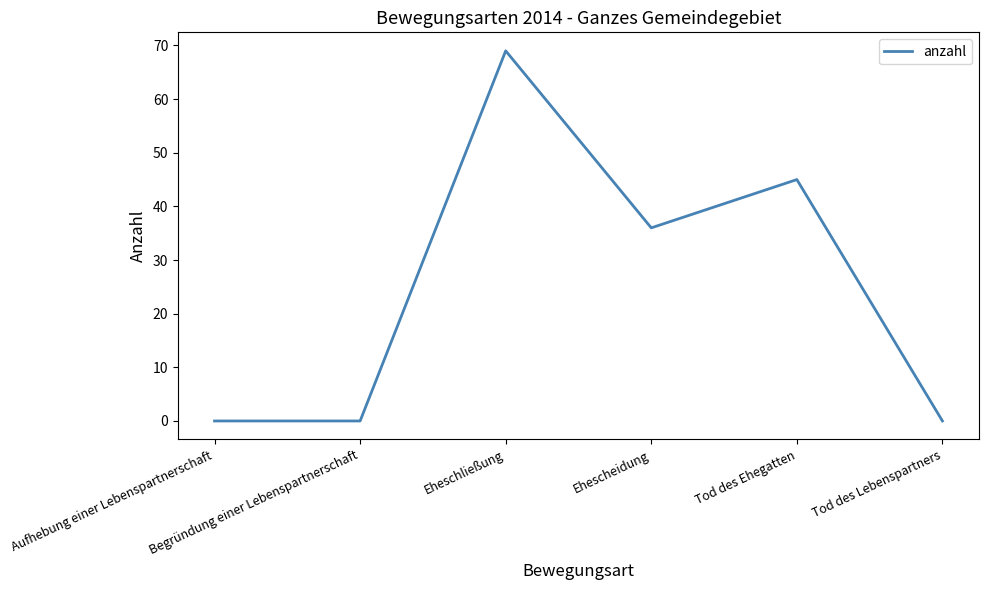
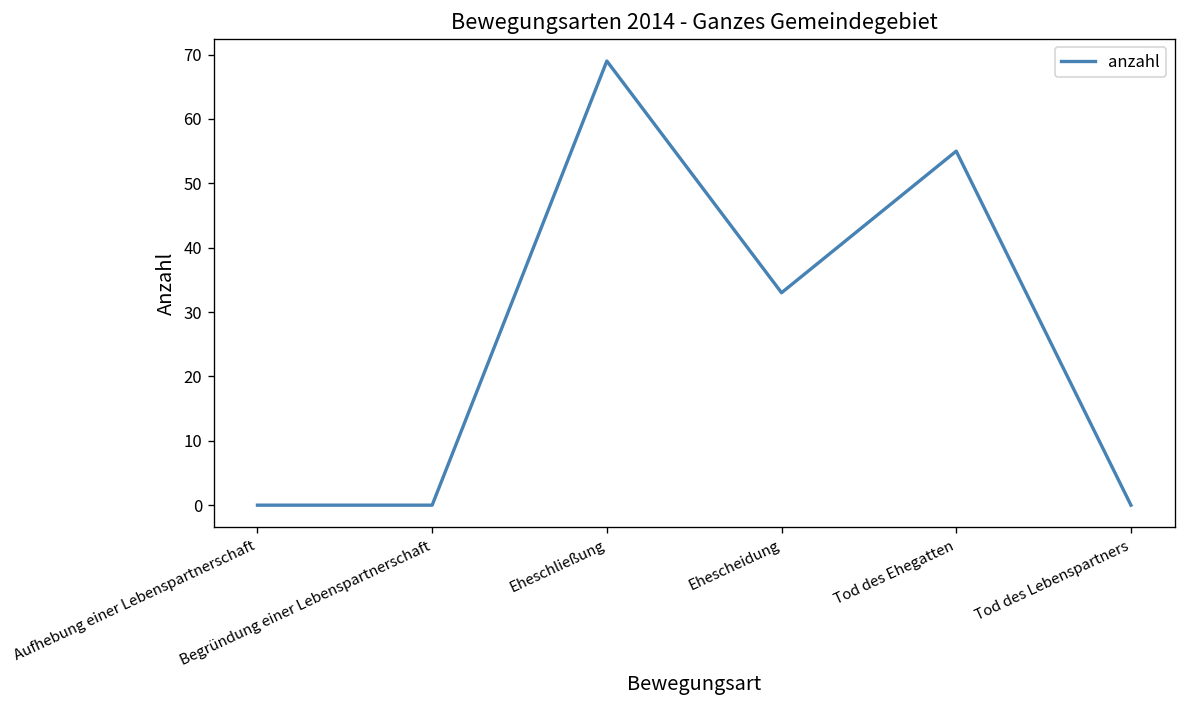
  {
    "Aufhebung einer Lebenspartnerschaft": 0,
    "Begründung einer Lebenspartnerschaft": 0,
    "Eheschließung": 69,
-   "Ehescheidung": 36,
-   "Tod des Ehegatten": 45,
+   "Ehescheidung": 33,
+   "Tod des Ehegatten": 55,
    "Tod des Lebenspartners": 0
  }
